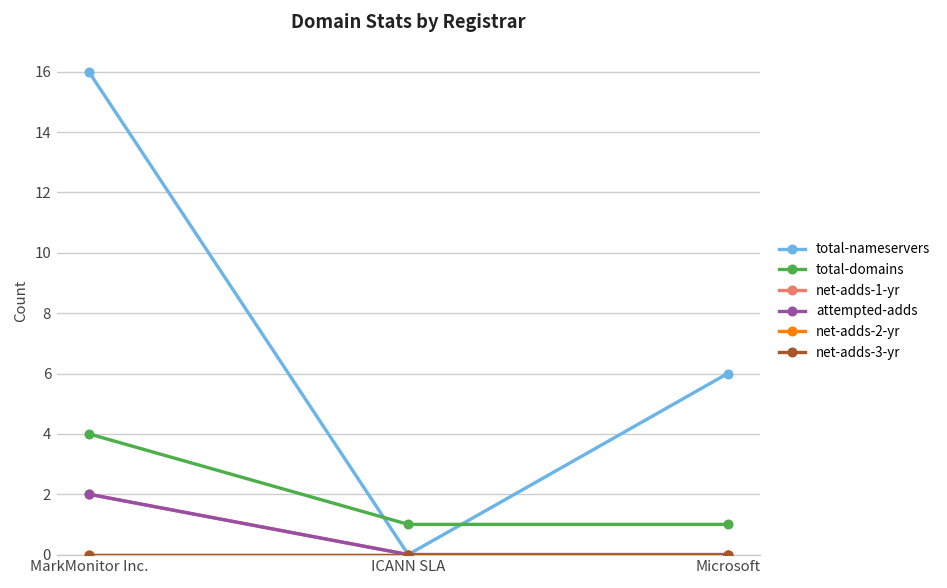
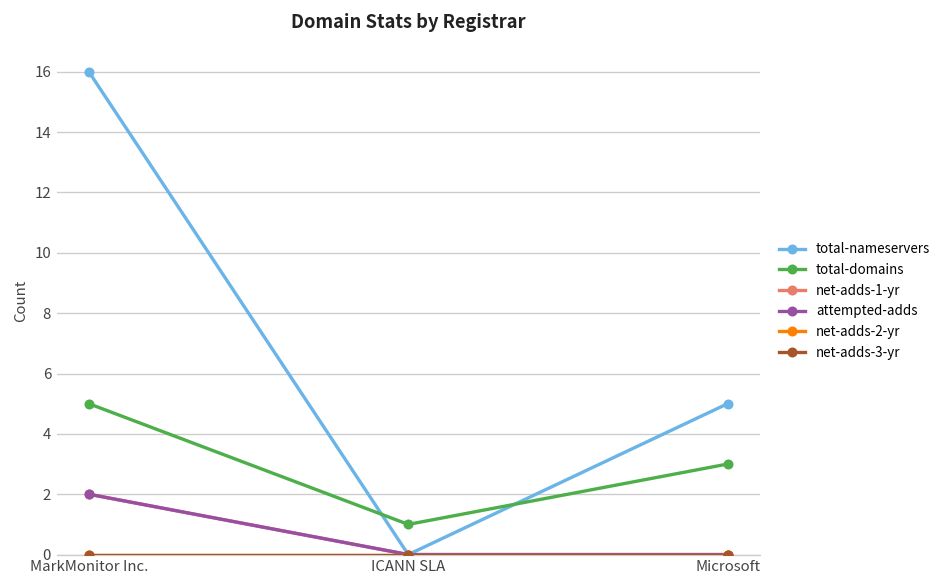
  {
    "total-nameservers": {
      "MarkMonitor Inc.": 16,
-     "Microsoft": 6
+     "Microsoft": 5
    },
    "total-domains": {
-     "MarkMonitor Inc.": 4,
+     "MarkMonitor Inc.": 5,
      "ICANN SLA": 1,
-     "Microsoft": 1
+     "Microsoft": 3
    },
    "attempted-adds": {
      "MarkMonitor Inc.": 2
    },
    "net-adds-3-yr": {
      "MarkMonitor Inc.": 0
    }
  }
